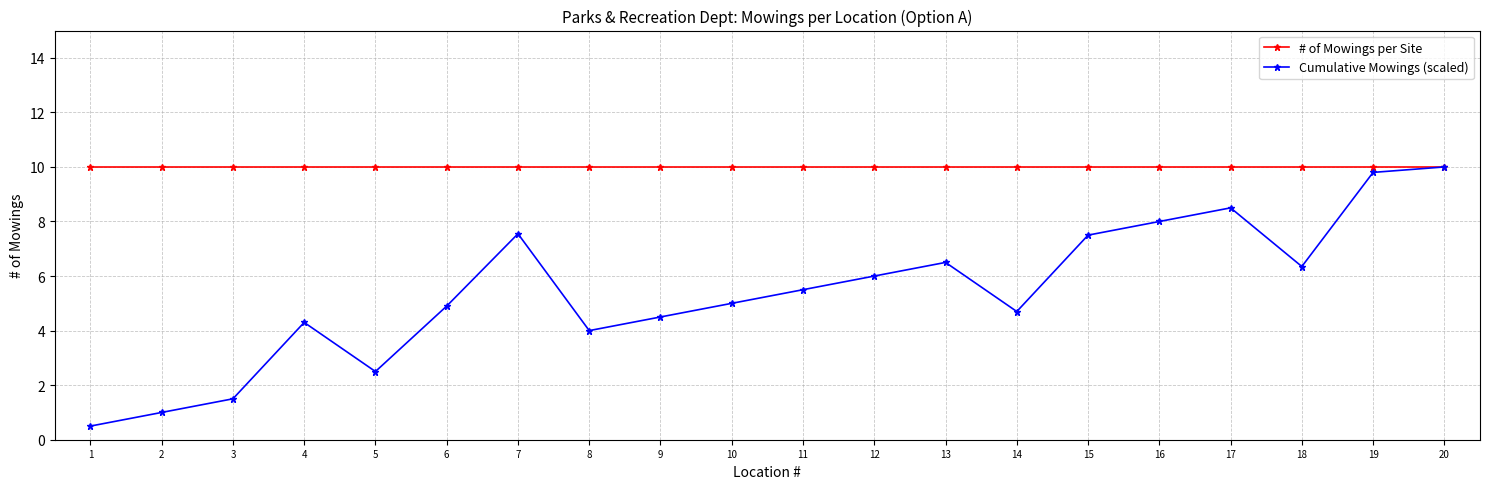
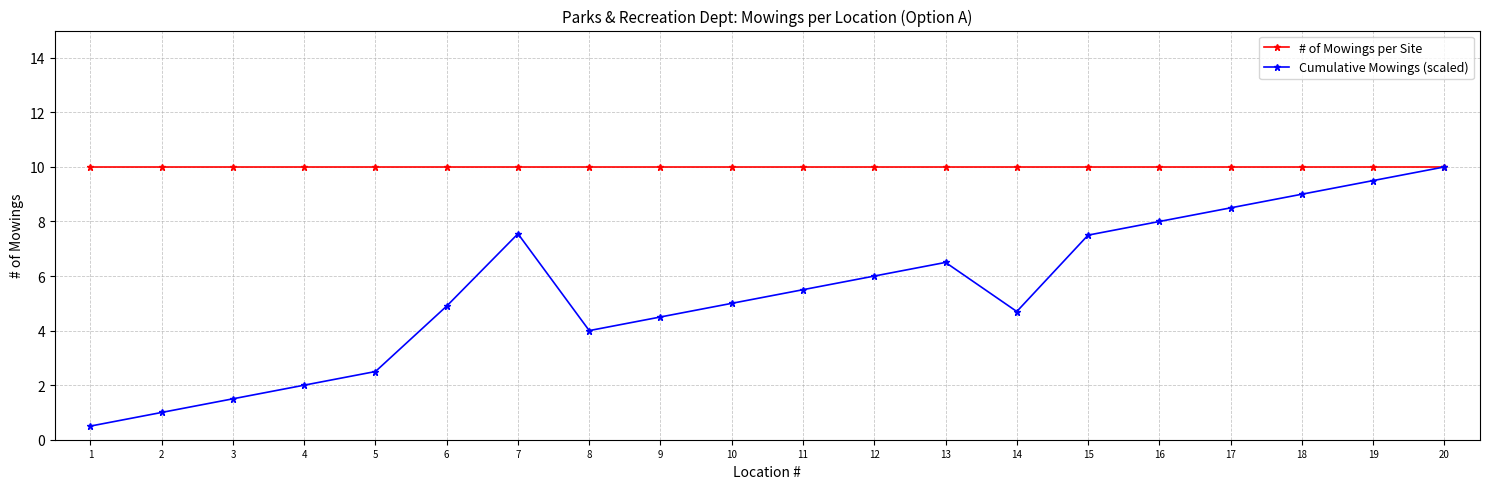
  {
    "# of Mowings per Site": {
      "1": 10.0,
      "2": 10.0,
      "3": 10.0,
      "4": 10.0,
      "5": 10.0,
      "6": 10.0,
      "7": 10.0,
      "8": 10.0,
      "9": 10.0,
      "10": 10.0,
      "11": 10.0,
      "12": 10.0,
      "13": 10.0,
      "14": 10.0,
      "15": 10.0,
      "16": 10.0,
      "17": 10.0,
      "18": 10.0,
      "19": 10.0
    },
    "Cumulative Mowings (scaled)": {
      "1": 0.5,
      "2": 1.0,
      "3": 1.5,
-     "4": 4.3,
+     "4": 2.0,
      "5": 2.5,
      "6": 4.9,
      "7": 7.6,
      "8": 4.0,
      "9": 4.5,
      "10": 5.0,
      "11": 5.5,
      "12": 6.0,
      "13": 6.5,
      "14": 4.7,
      "15": 7.5,
      "16": 8.0,
      "17": 8.5,
-     "18": 6.4,
-     "19": 9.8
+     "18": 9.0,
+     "19": 9.5
    }
  }
